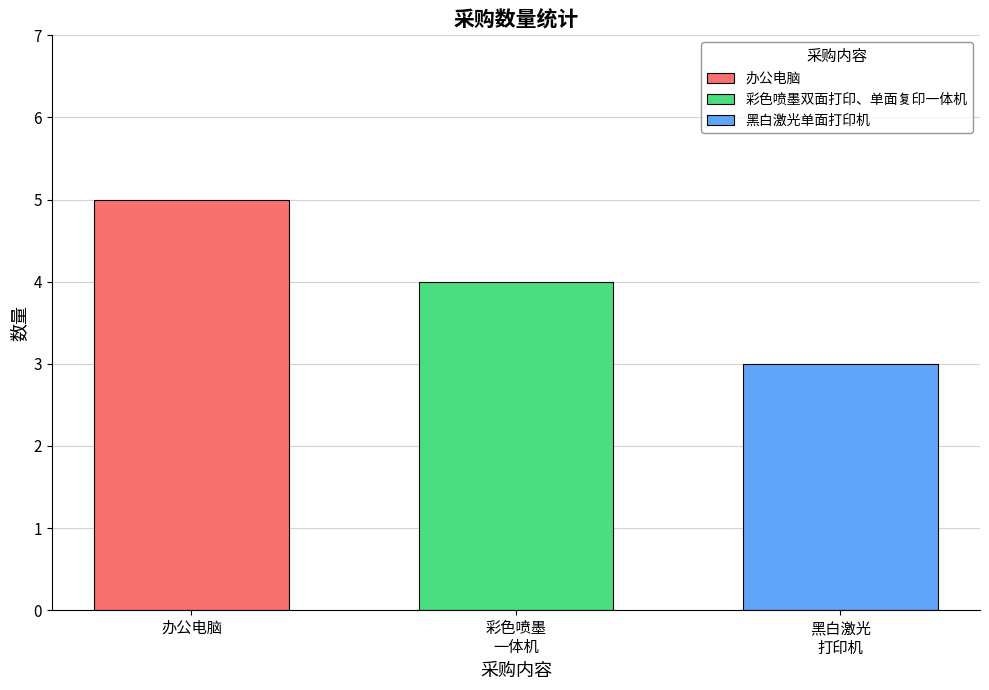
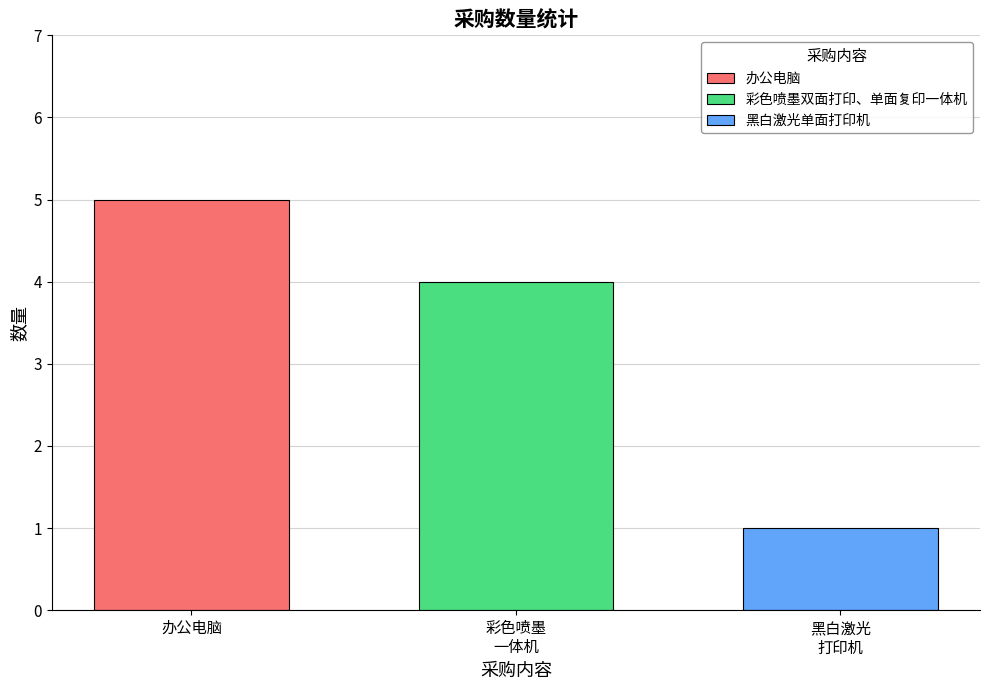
  {
    "办公电脑": 5,
    "彩色喷墨 一体机": 4,
-   "黑白激光 打印机": 3
+   "黑白激光 打印机": 1
  }
